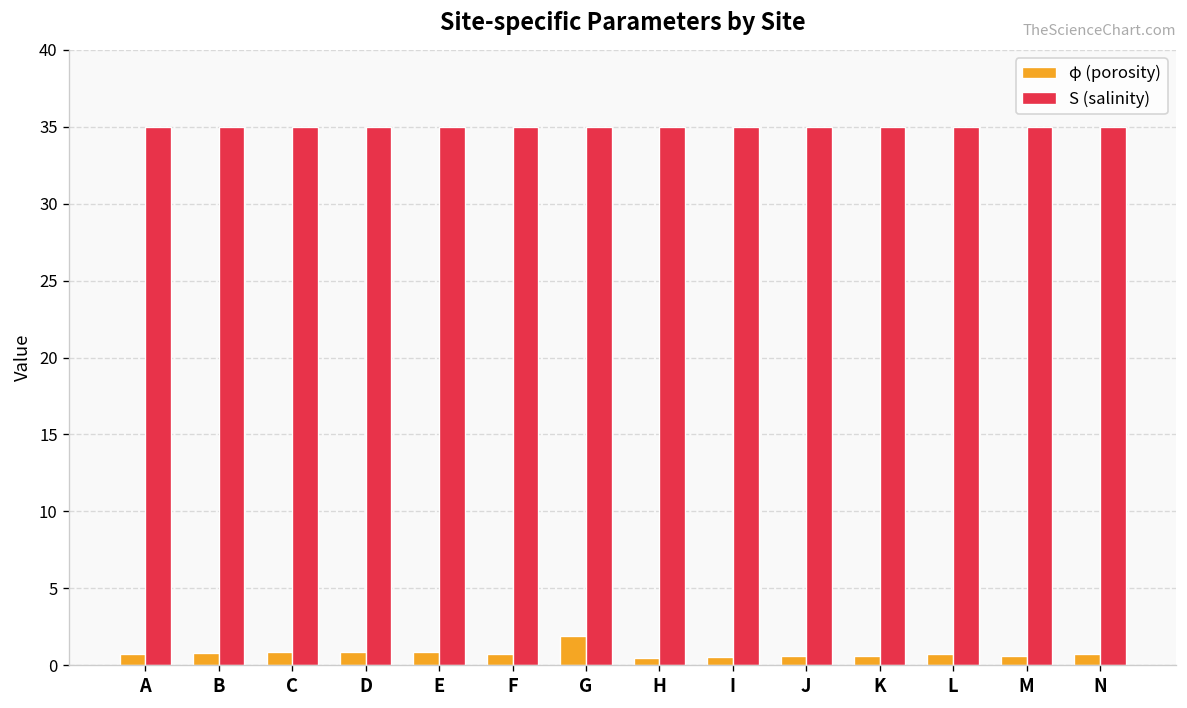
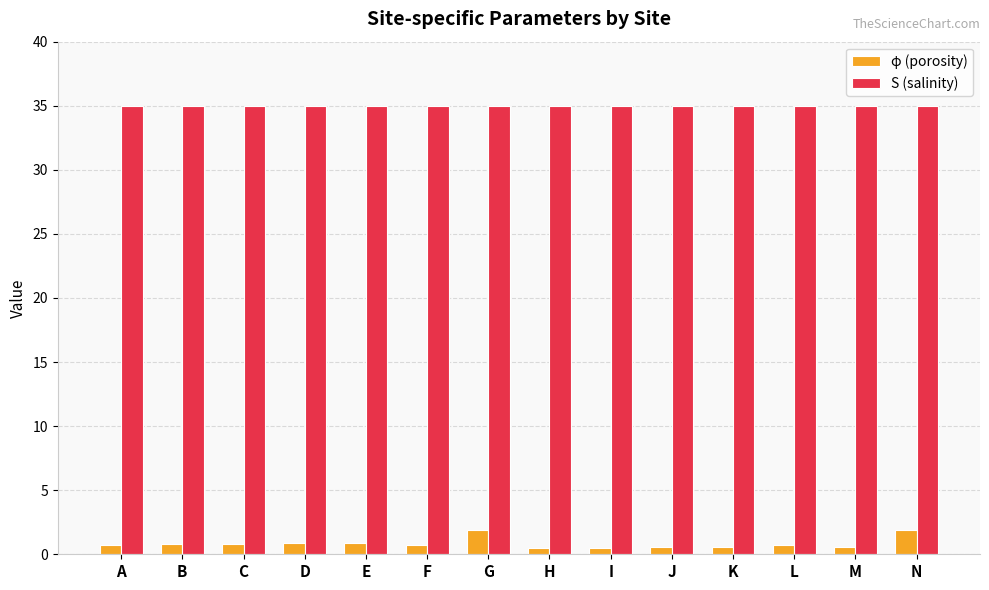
  {
    "φ (porosity)": {
      "A": 0.7,
      "B": 0.8,
      "C": 0.8,
      "D": 0.9,
      "E": 0.9,
      "F": 0.7,
      "G": 1.9,
      "H": 0.5,
      "I": 0.5,
      "J": 0.6,
      "K": 0.6,
      "L": 0.7,
      "M": 0.6,
-     "N": 0.7
+     "N": 1.9
    },
    "S (salinity)": {
      "A": 35.0,
      "B": 35.0,
      "C": 35.0,
      "D": 35.0,
      "E": 35.0,
      "F": 35.0,
      "G": 35.0,
      "H": 35.0,
      "I": 35.0,
      "J": 35.0,
      "K": 35.0,
      "L": 35.0,
      "M": 35.0,
      "N": 35.0
    }
  }
